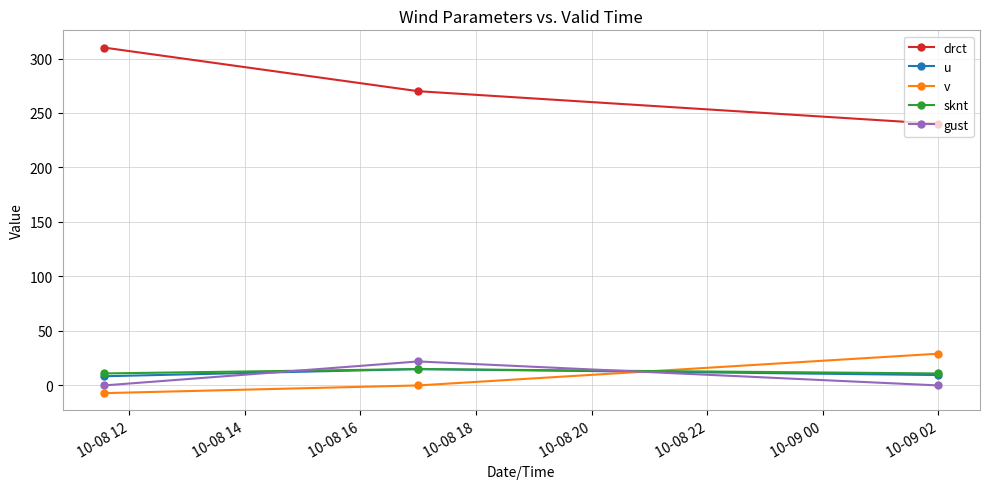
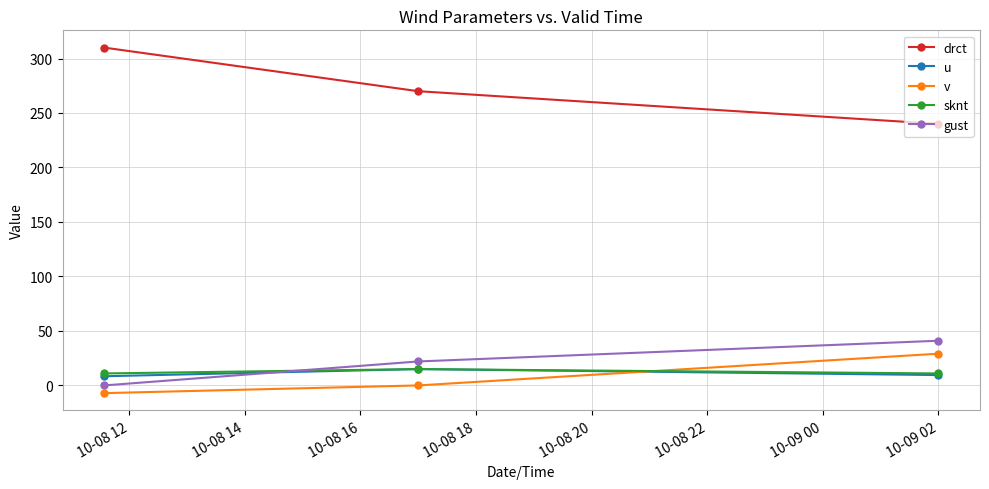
  {
    "v": {
      "10-09 02": 29
    },
    "gust": {
-     "10-09 02": 0
+     "10-09 02": 41
    }
  }
